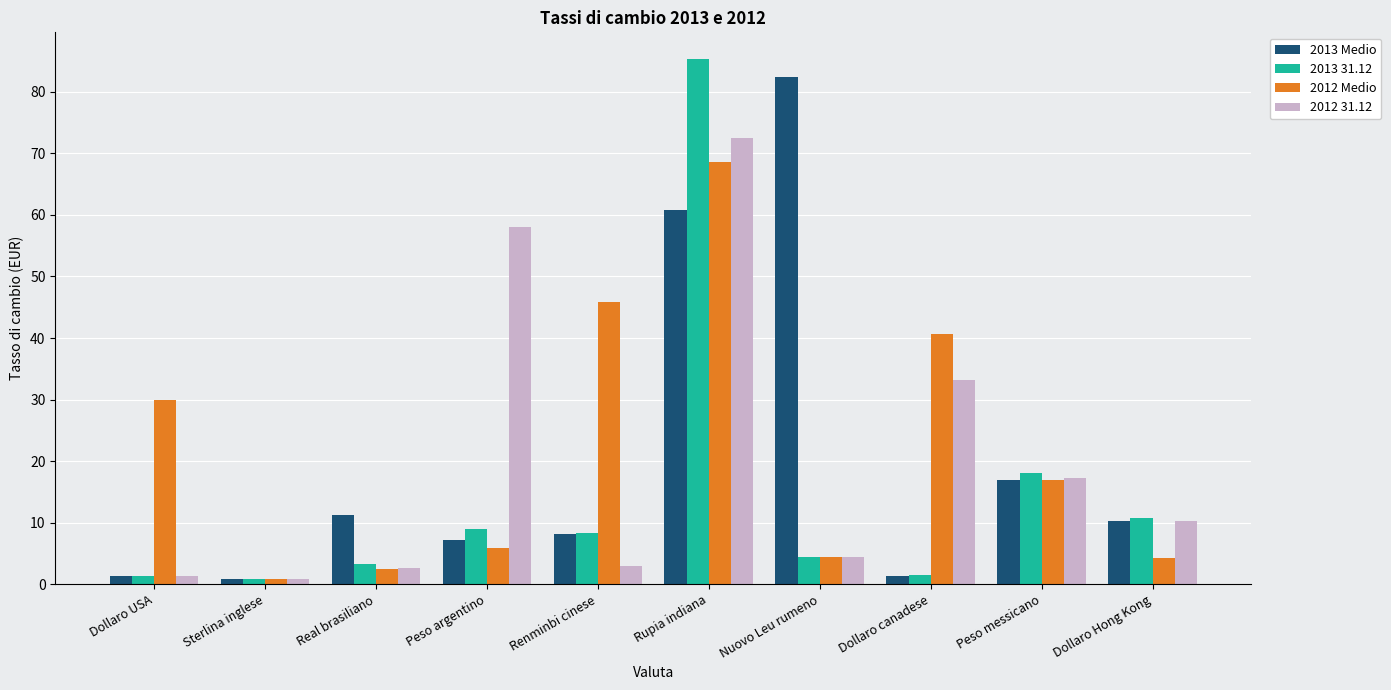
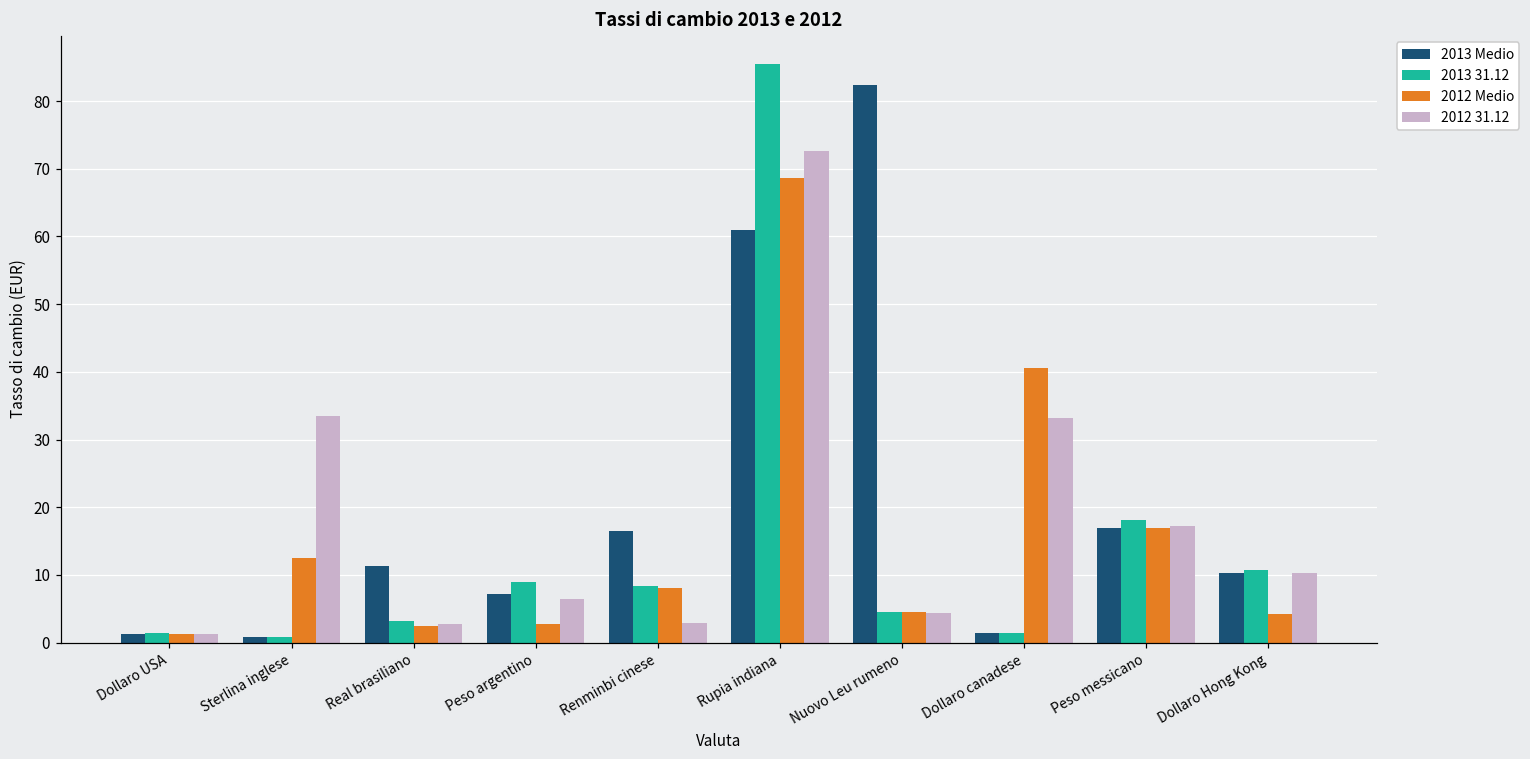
  {
    "2013 Medio": {
      "Dollaro USA": 1,
      "Sterlina inglese": 1,
      "Real brasiliano": 11,
      "Peso argentino": 7,
-     "Renminbi cinese": 8,
+     "Renminbi cinese": 16,
      "Rupia indiana": 61,
      "Nuovo Leu rumeno": 82,
      "Dollaro canadese": 1,
      "Peso messicano": 17,
      "Dollaro Hong Kong": 10
    },
    "2013 31.12": {
      "Dollaro USA": 1,
      "Sterlina inglese": 1,
      "Real brasiliano": 3,
      "Peso argentino": 9,
      "Renminbi cinese": 8,
      "Rupia indiana": 85,
      "Nuovo Leu rumeno": 4,
      "Dollaro canadese": 1,
      "Peso messicano": 18,
      "Dollaro Hong Kong": 11
    },
    "2012 Medio": {
-     "Dollaro USA": 30,
-     "Sterlina inglese": 1,
+     "Dollaro USA": 1,
+     "Sterlina inglese": 13,
      "Real brasiliano": 3,
-     "Peso argentino": 6,
-     "Renminbi cinese": 46,
+     "Peso argentino": 3,
+     "Renminbi cinese": 8,
      "Rupia indiana": 69,
      "Nuovo Leu rumeno": 4,
      "Dollaro canadese": 41,
      "Peso messicano": 17,
      "Dollaro Hong Kong": 4
    },
    "2012 31.12": {
      "Dollaro USA": 1,
-     "Sterlina inglese": 1,
+     "Sterlina inglese": 34,
      "Real brasiliano": 3,
-     "Peso argentino": 58,
+     "Peso argentino": 6,
      "Renminbi cinese": 3,
      "Rupia indiana": 73,
      "Nuovo Leu rumeno": 4,
      "Dollaro canadese": 33,
      "Peso messicano": 17,
      "Dollaro Hong Kong": 10
    }
  }
